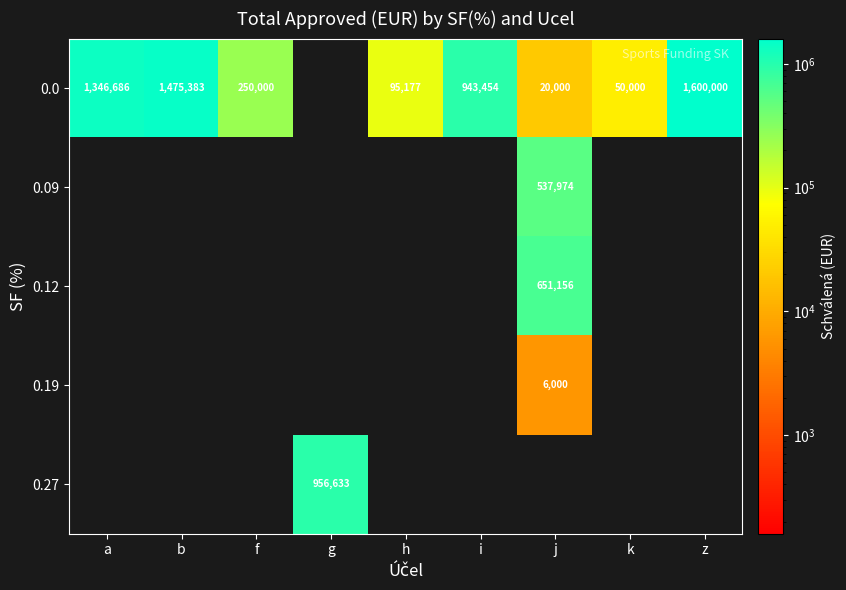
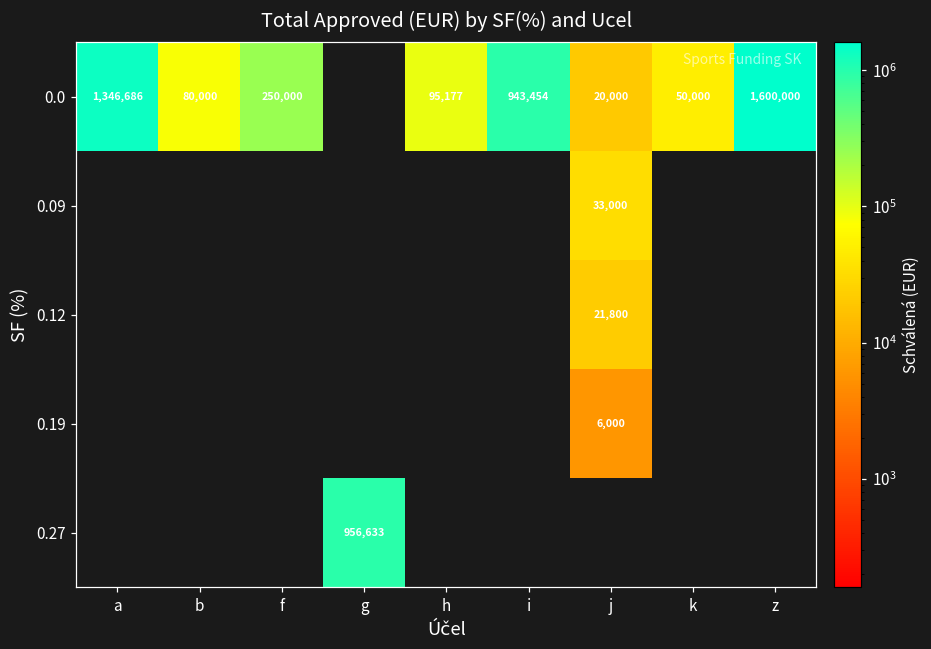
  {
    "0.0": {
      "a": "1,346,686",
-     "b": "1,475,383",
+     "b": "80,000",
      "f": "250,000",
      "h": "95,177",
      "i": "943,454",
      "j": "20,000",
      "k": "50,000"
    },
    "0.09": {
-     "j": "537,974"
+     "j": "33,000"
    },
    "0.12": {
-     "j": "651,156"
+     "j": "21,800"
    },
    "0.19": {
      "j": "6,000"
    },
    "0.27": {
      "g": "956,633"
    }
  }
